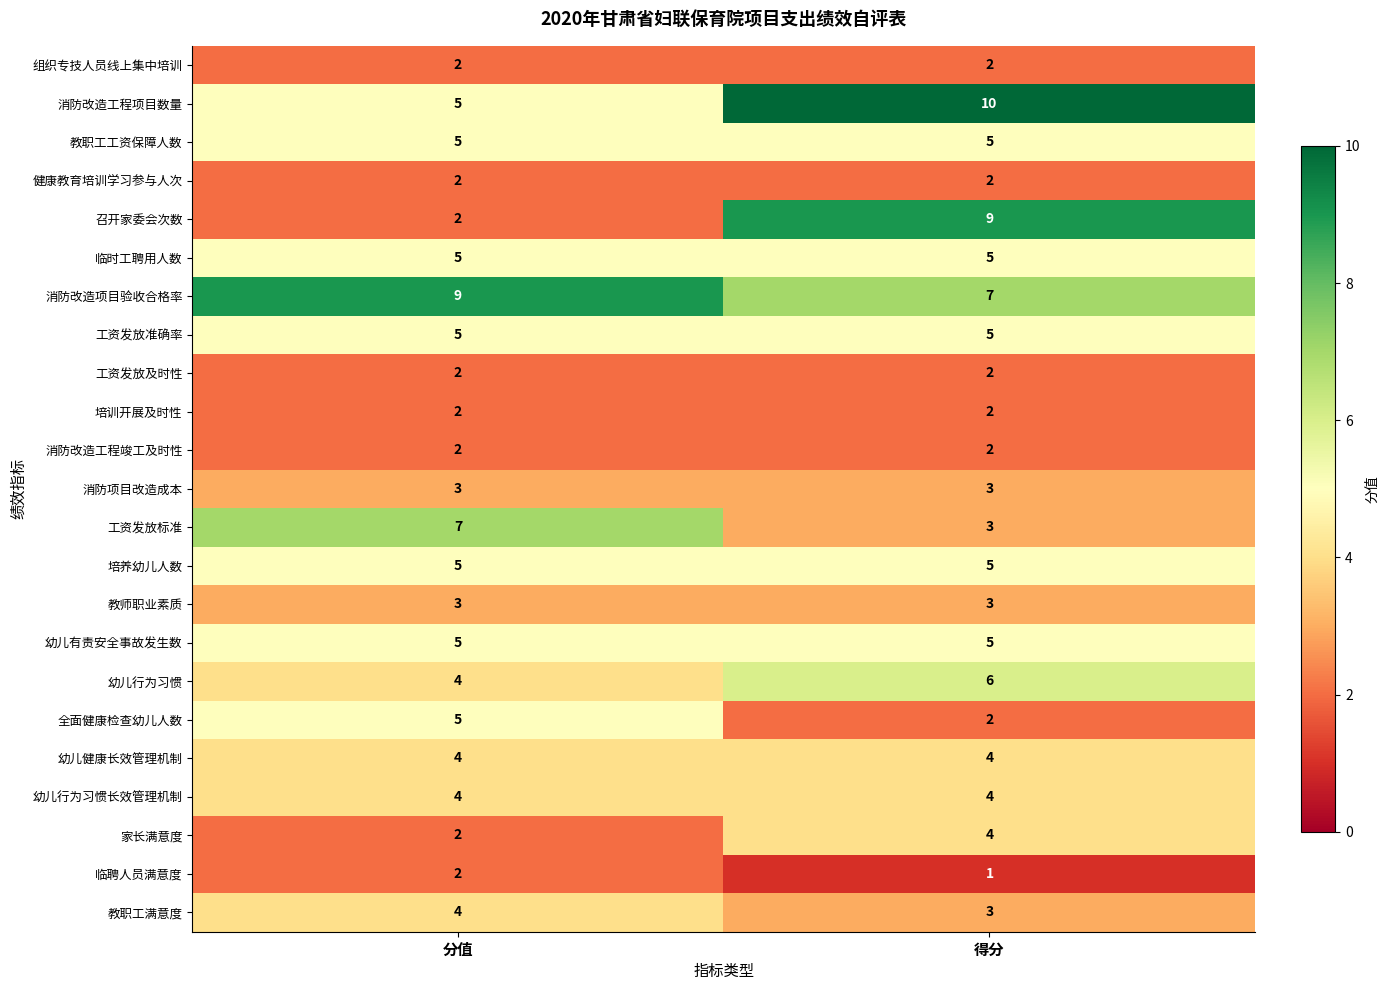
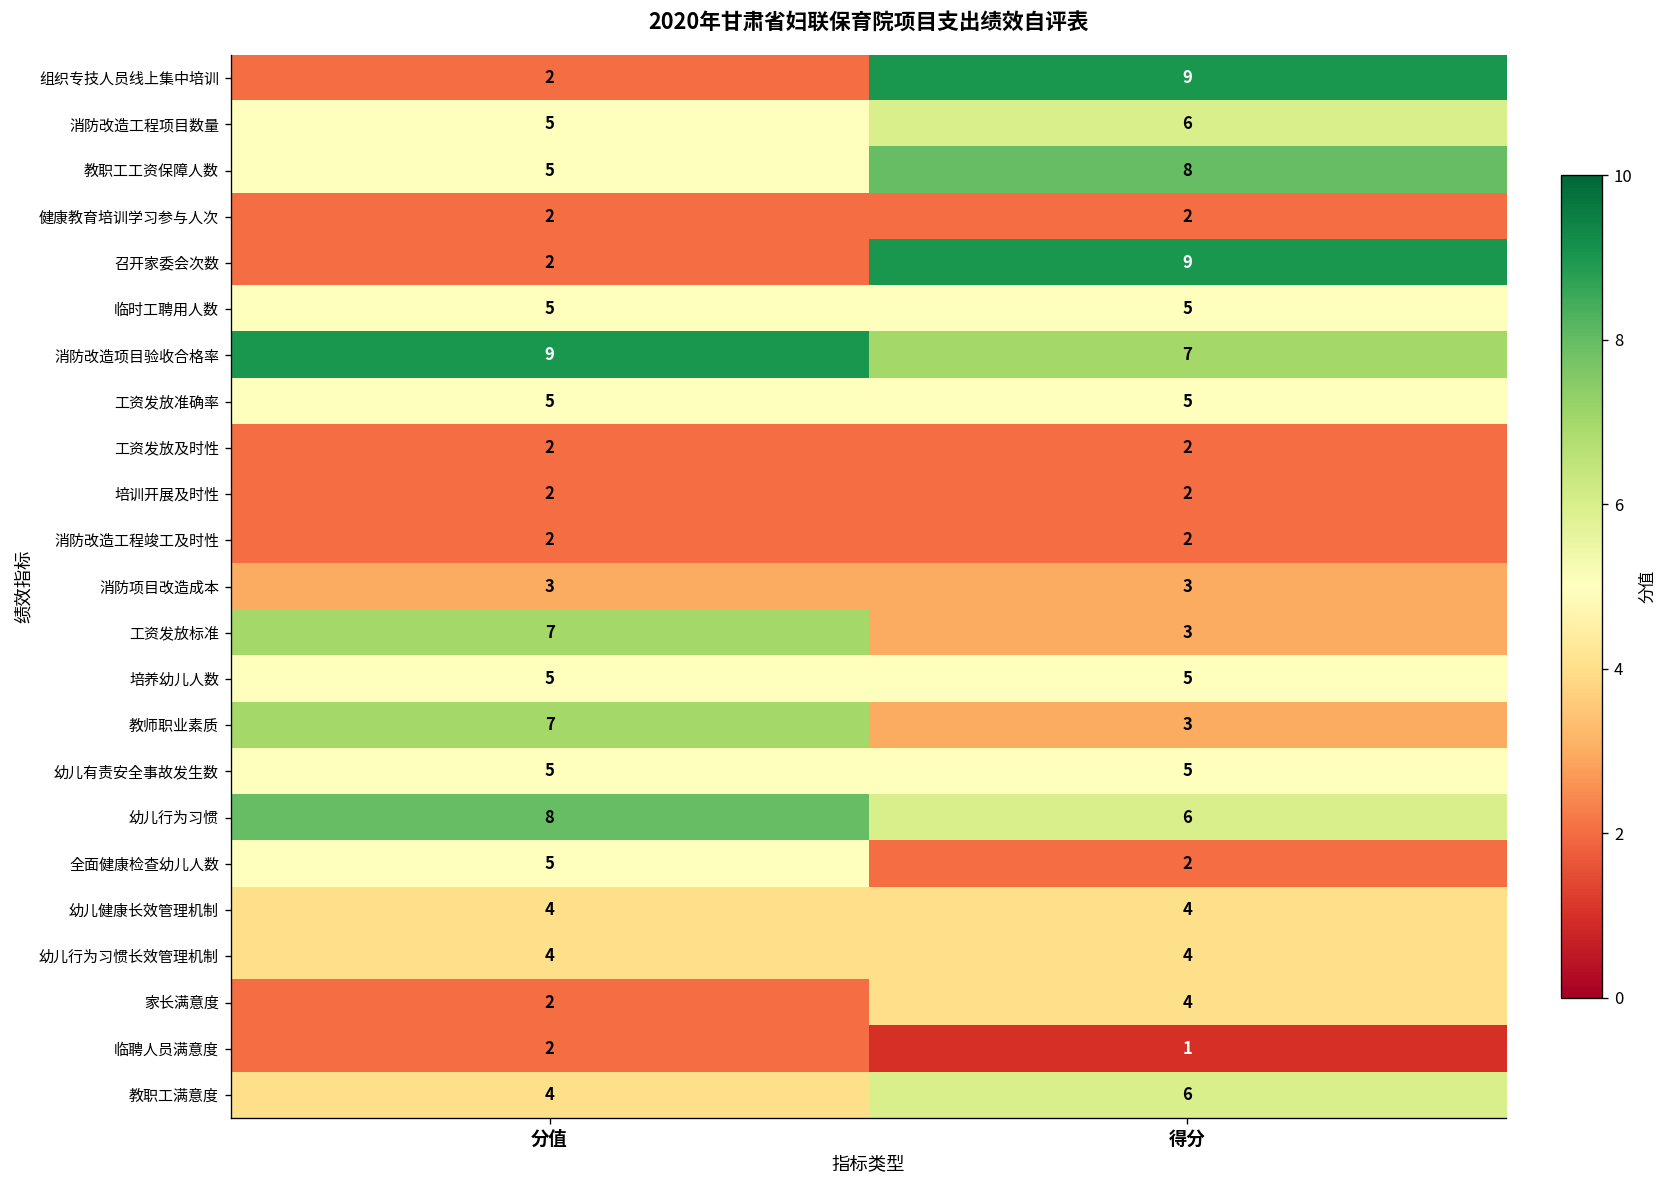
  {
    "组织专技人员线上集中培训": {
      "分值": 2,
-     "得分": 2
+     "得分": 9
    },
    "消防改造工程项目数量": {
      "分值": 5,
-     "得分": 10
+     "得分": 6
    },
    "教职工工资保障人数": {
      "分值": 5,
-     "得分": 5
+     "得分": 8
    },
    "健康教育培训学习参与人次": {
      "分值": 2,
      "得分": 2
    },
    "召开家委会次数": {
      "分值": 2,
      "得分": 9
    },
    "临时工聘用人数": {
      "分值": 5,
      "得分": 5
    },
    "消防改造项目验收合格率": {
      "分值": 9,
      "得分": 7
    },
    "工资发放准确率": {
      "分值": 5,
      "得分": 5
    },
    "工资发放及时性": {
      "分值": 2,
      "得分": 2
    },
    "培训开展及时性": {
      "分值": 2,
      "得分": 2
    },
    "消防改造工程竣工及时性": {
      "分值": 2,
      "得分": 2
    },
    "消防项目改造成本": {
      "分值": 3,
      "得分": 3
    },
    "工资发放标准": {
      "分值": 7,
      "得分": 3
    },
    "培养幼儿人数": {
      "分值": 5,
      "得分": 5
    },
    "教师职业素质": {
-     "分值": 3,
+     "分值": 7,
      "得分": 3
    },
    "幼儿有责安全事故发生数": {
      "分值": 5,
      "得分": 5
    },
    "幼儿行为习惯": {
-     "分值": 4,
+     "分值": 8,
      "得分": 6
    },
    "全面健康检查幼儿人数": {
      "分值": 5,
      "得分": 2
    },
    "幼儿健康长效管理机制": {
      "分值": 4,
      "得分": 4
    },
    "幼儿行为习惯长效管理机制": {
      "分值": 4,
      "得分": 4
    },
    "家长满意度": {
      "分值": 2,
      "得分": 4
    },
    "临聘人员满意度": {
      "分值": 2,
      "得分": 1
    },
    "教职工满意度": {
      "分值": 4,
-     "得分": 3
+     "得分": 6
    }
  }
